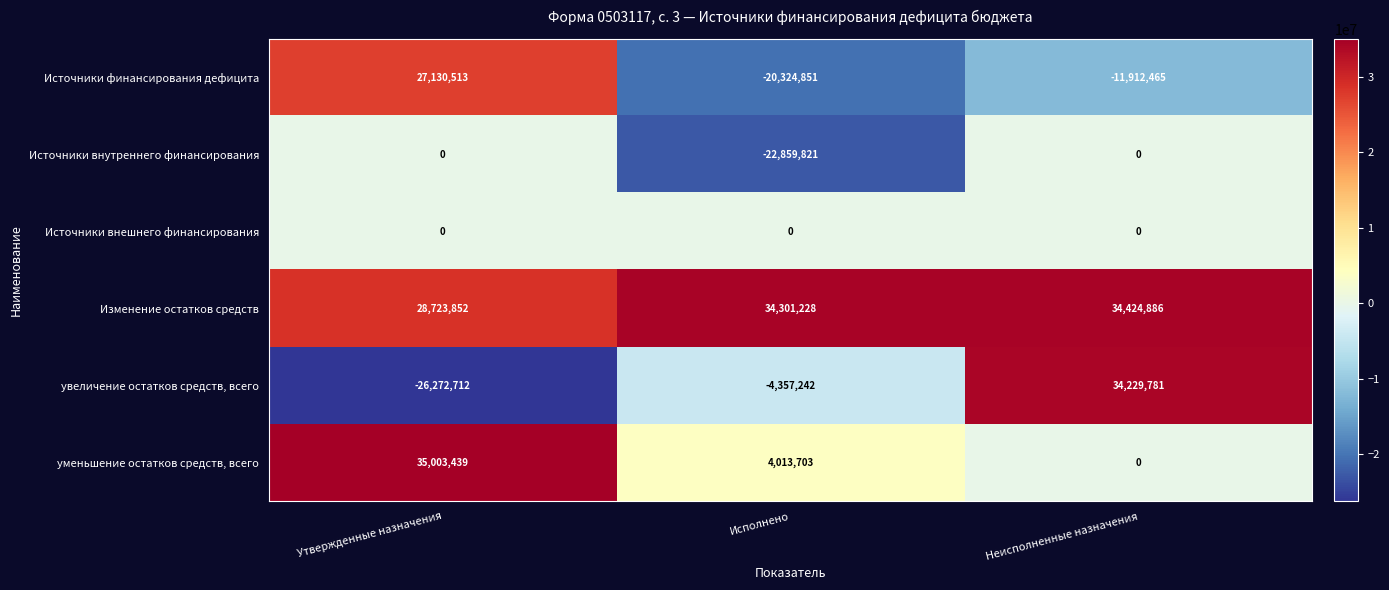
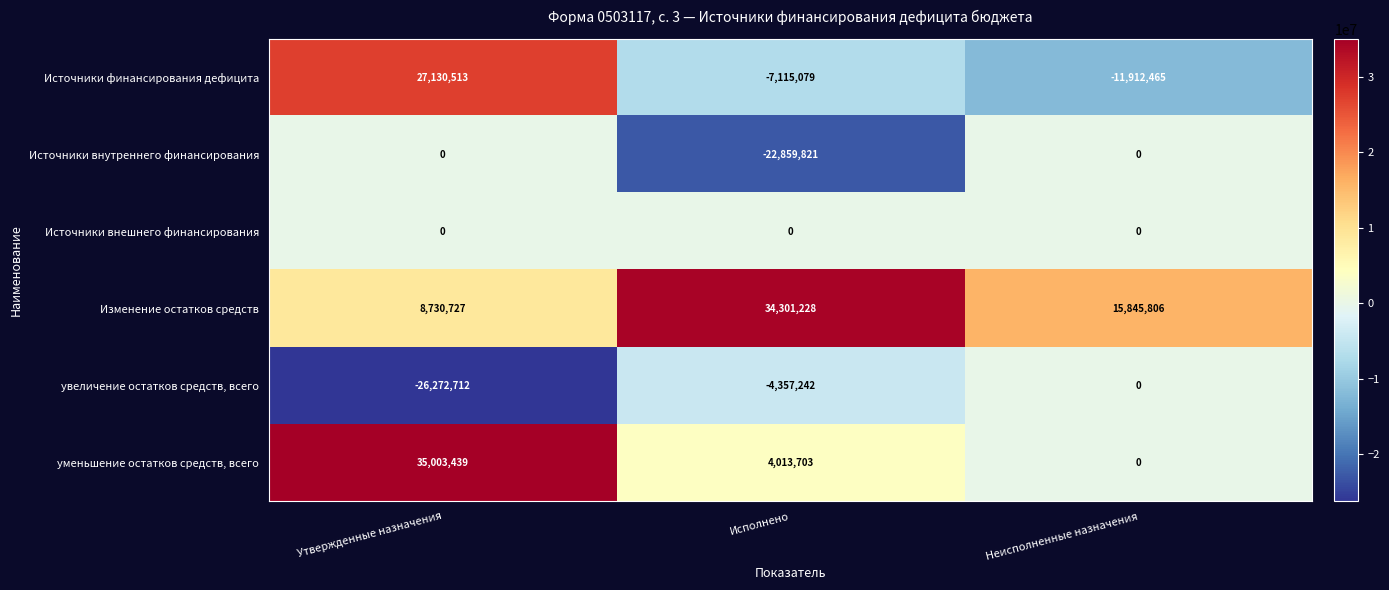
  {
    "Источники финансирования дефицита": {
      "Утвержденные назначения": "27,130,513",
-     "Исполнено": "-20,324,851",
+     "Исполнено": "-7,115,079",
      "Неисполненные назначения": "-11,912,465"
    },
    "Источники внутреннего финансирования": {
      "Утвержденные назначения": "0",
      "Исполнено": "-22,859,821",
      "Неисполненные назначения": "0"
    },
    "Источники внешнего финансирования": {
      "Утвержденные назначения": "0",
      "Исполнено": "0",
      "Неисполненные назначения": "0"
    },
    "Изменение остатков средств": {
-     "Утвержденные назначения": "28,723,852",
+     "Утвержденные назначения": "8,730,727",
      "Исполнено": "34,301,228",
-     "Неисполненные назначения": "34,424,886"
+     "Неисполненные назначения": "15,845,806"
    },
    "увеличение остатков средств, всего": {
      "Утвержденные назначения": "-26,272,712",
      "Исполнено": "-4,357,242",
-     "Неисполненные назначения": "34,229,781"
+     "Неисполненные назначения": "0"
    },
    "уменьшение остатков средств, всего": {
      "Утвержденные назначения": "35,003,439",
      "Исполнено": "4,013,703",
      "Неисполненные назначения": "0"
    }
  }
